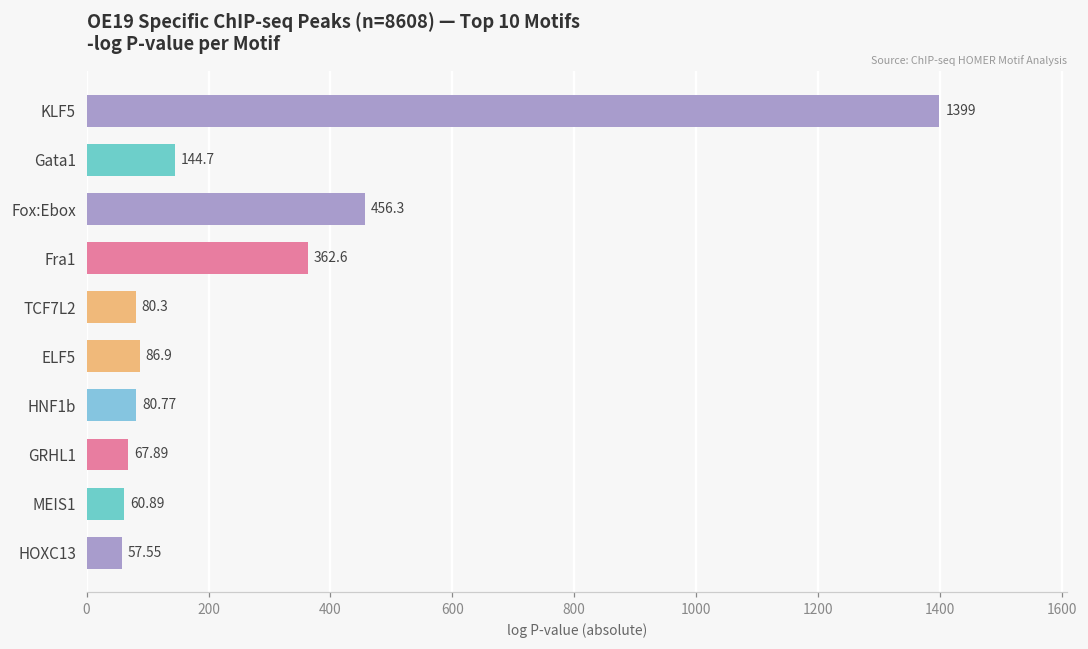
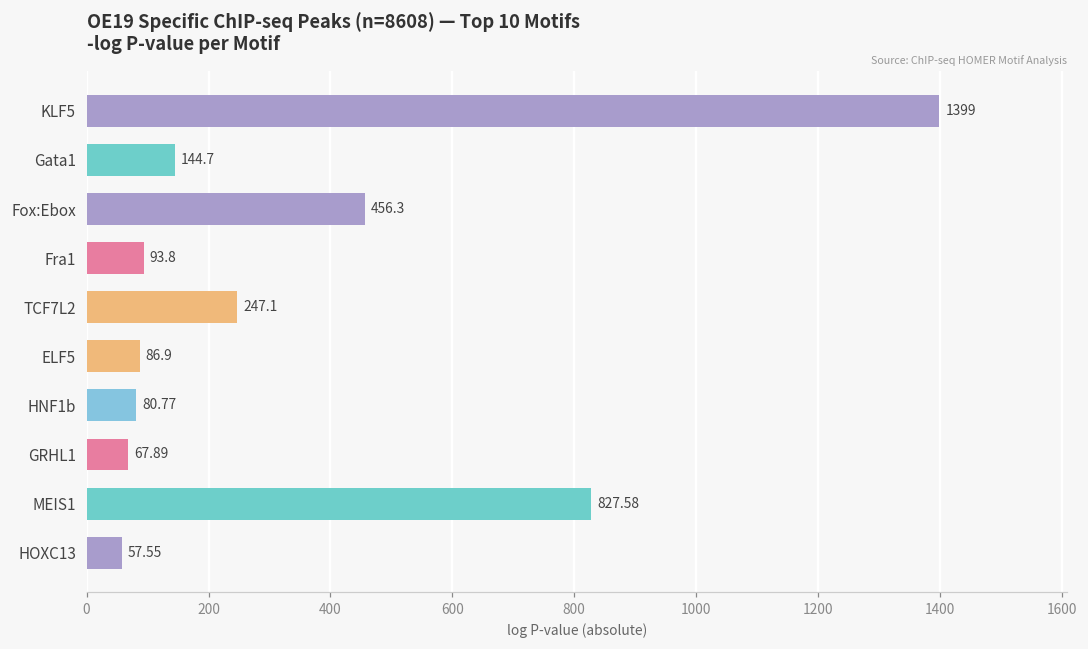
  {
    "KLF5": 1399,
    "Gata1": 144.7,
    "Fox:Ebox": 456.3,
-   "Fra1": 362.6,
-   "TCF7L2": 80.3,
+   "Fra1": 93.8,
+   "TCF7L2": 247.1,
    "ELF5": 86.9,
    "HNF1b": 80.77,
    "GRHL1": 67.89,
-   "MEIS1": 60.89,
+   "MEIS1": 827.58,
    "HOXC13": 57.55
  }
